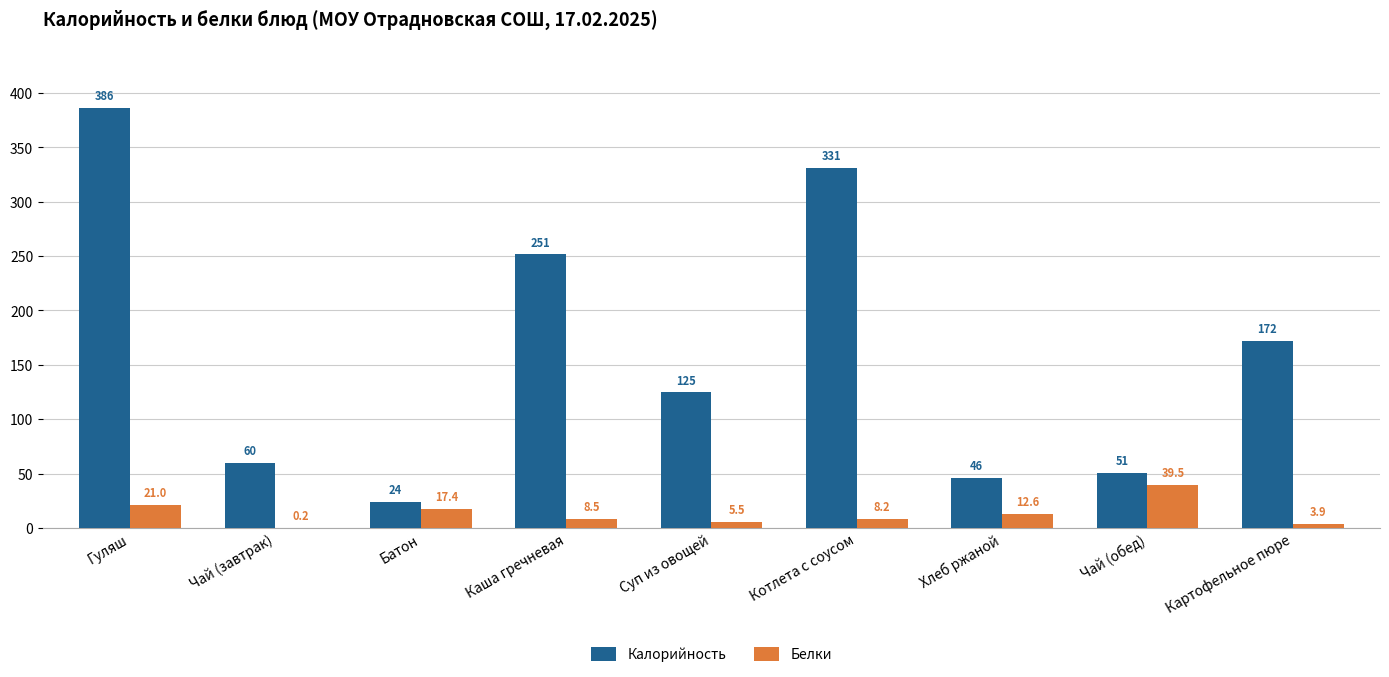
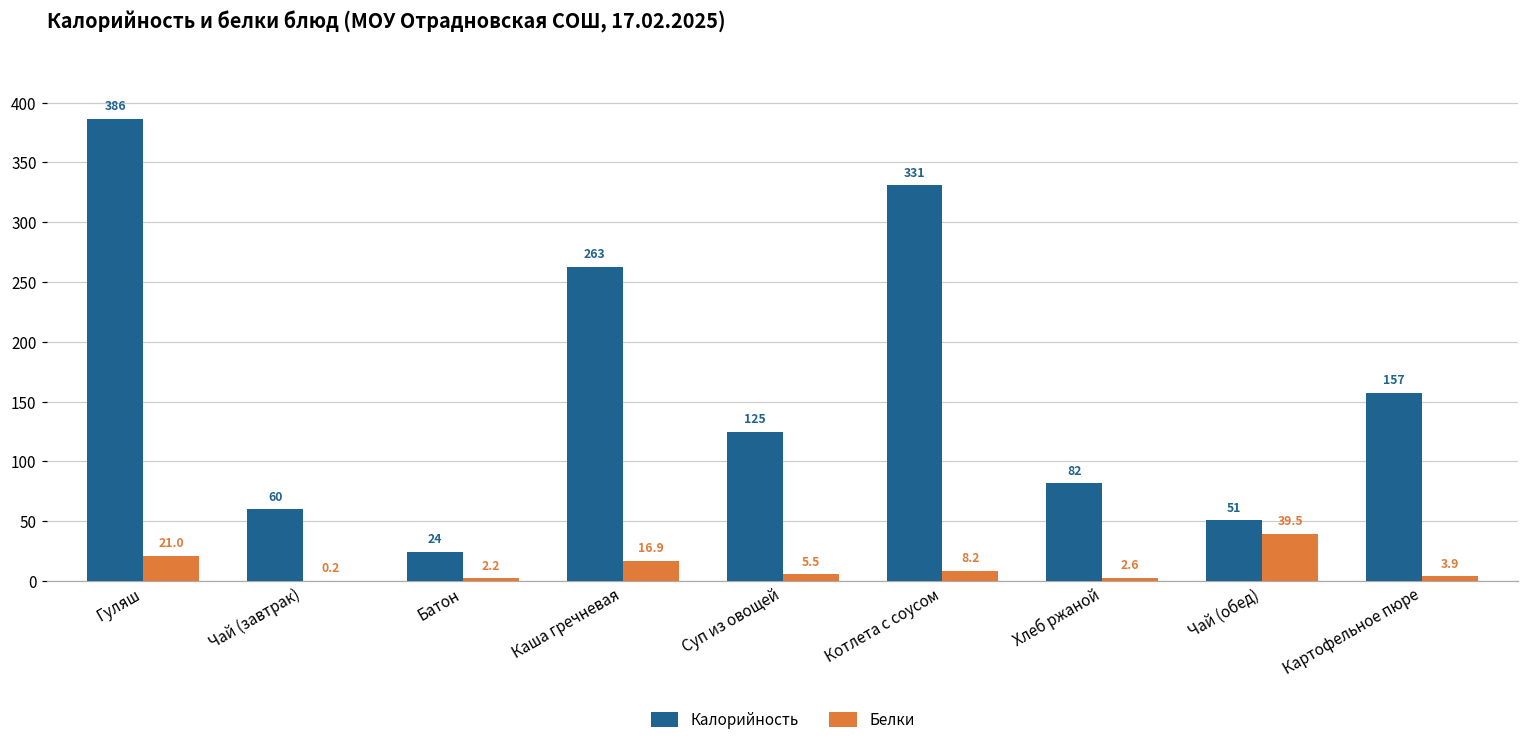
  {
    "Калорийность": {
      "Гуляш": 386,
      "Чай (завтрак)": 60,
      "Батон": 24,
-     "Каша гречневая": 251,
+     "Каша гречневая": 263,
      "Суп из овощей": 125,
      "Котлета с соусом": 331,
-     "Хлеб ржаной": 46,
+     "Хлеб ржаной": 82,
      "Чай (обед)": 51,
-     "Картофельное пюре": 172
+     "Картофельное пюре": 157
    },
    "Белки": {
      "Гуляш": 21.0,
      "Чай (завтрак)": 0.2,
-     "Батон": 17.4,
-     "Каша гречневая": 8.5,
+     "Батон": 2.2,
+     "Каша гречневая": 16.9,
      "Суп из овощей": 5.5,
      "Котлета с соусом": 8.2,
-     "Хлеб ржаной": 12.6,
+     "Хлеб ржаной": 2.6,
      "Чай (обед)": 39.5,
      "Картофельное пюре": 3.9
    }
  }
